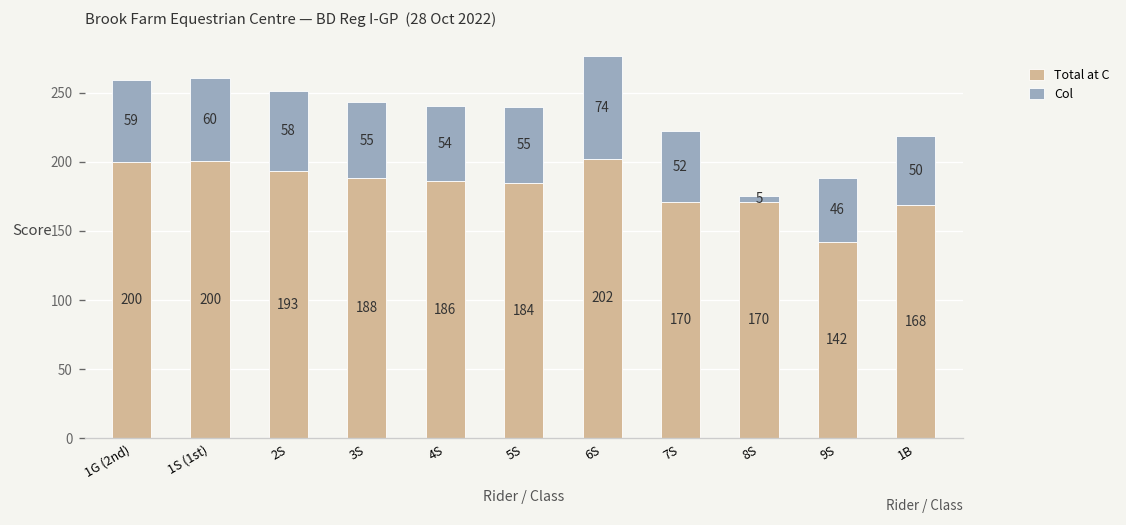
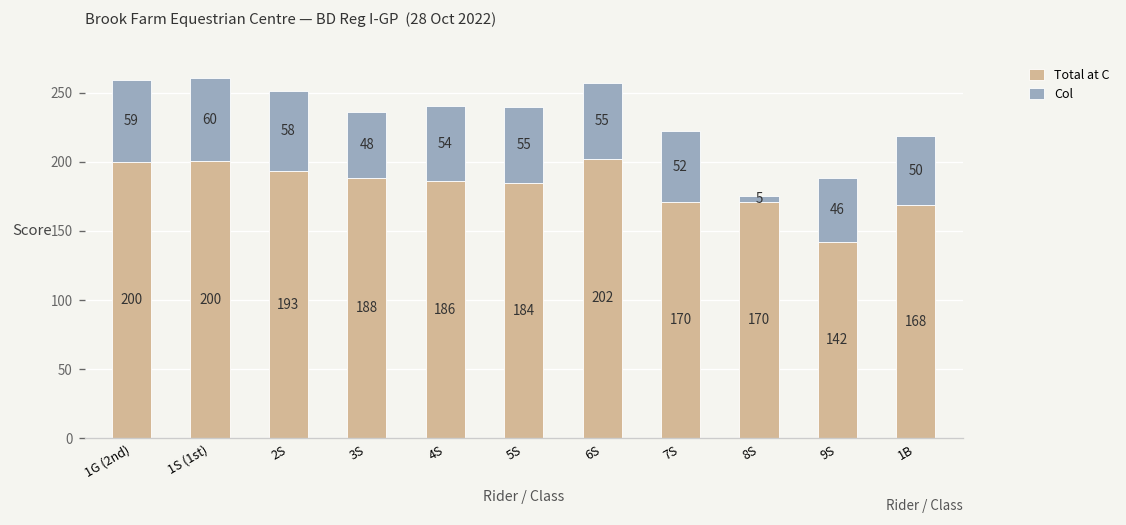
  {
    "Total at C": {
      "1G (2nd)": 200,
      "1S (1st)": 200,
      "2S": 193,
      "3S": 188,
      "4S": 186,
      "5S": 184,
      "6S": 202,
      "7S": 170,
      "8S": 170,
      "9S": 142,
      "1B": 168
    },
    "Col": {
      "1G (2nd)": 59,
      "1S (1st)": 60,
      "2S": 58,
-     "3S": 55,
+     "3S": 48,
      "4S": 54,
      "5S": 55,
-     "6S": 74,
+     "6S": 55,
      "7S": 52,
      "8S": 5,
      "9S": 46,
      "1B": 50
    }
  }
